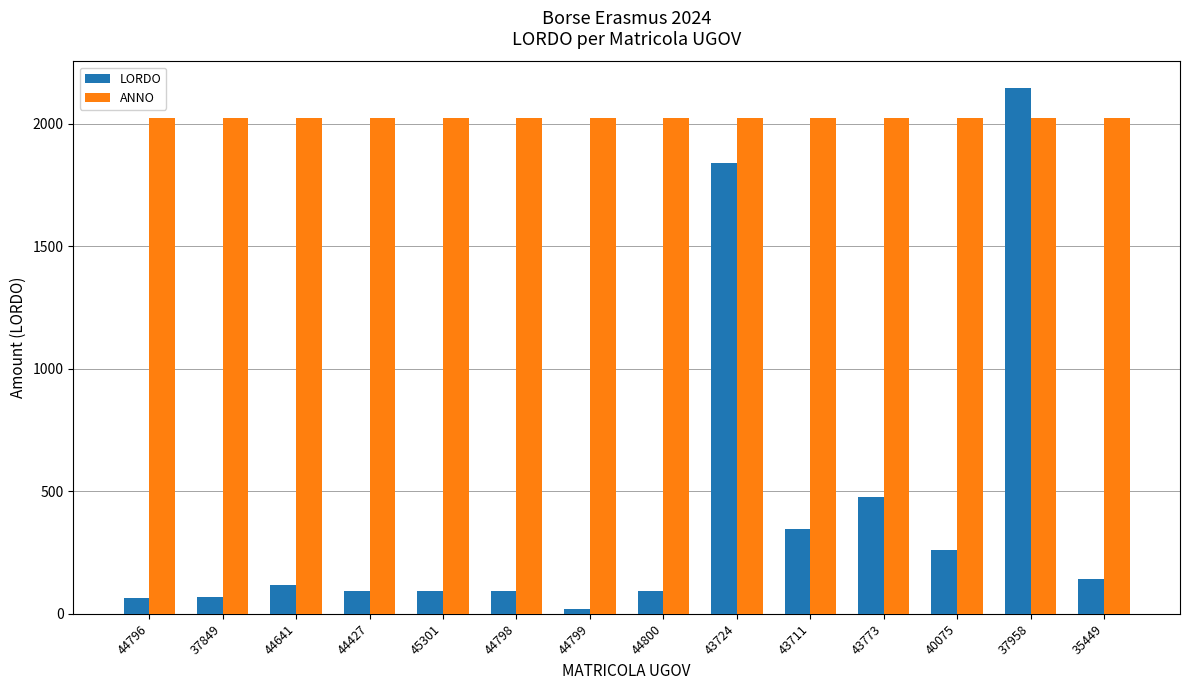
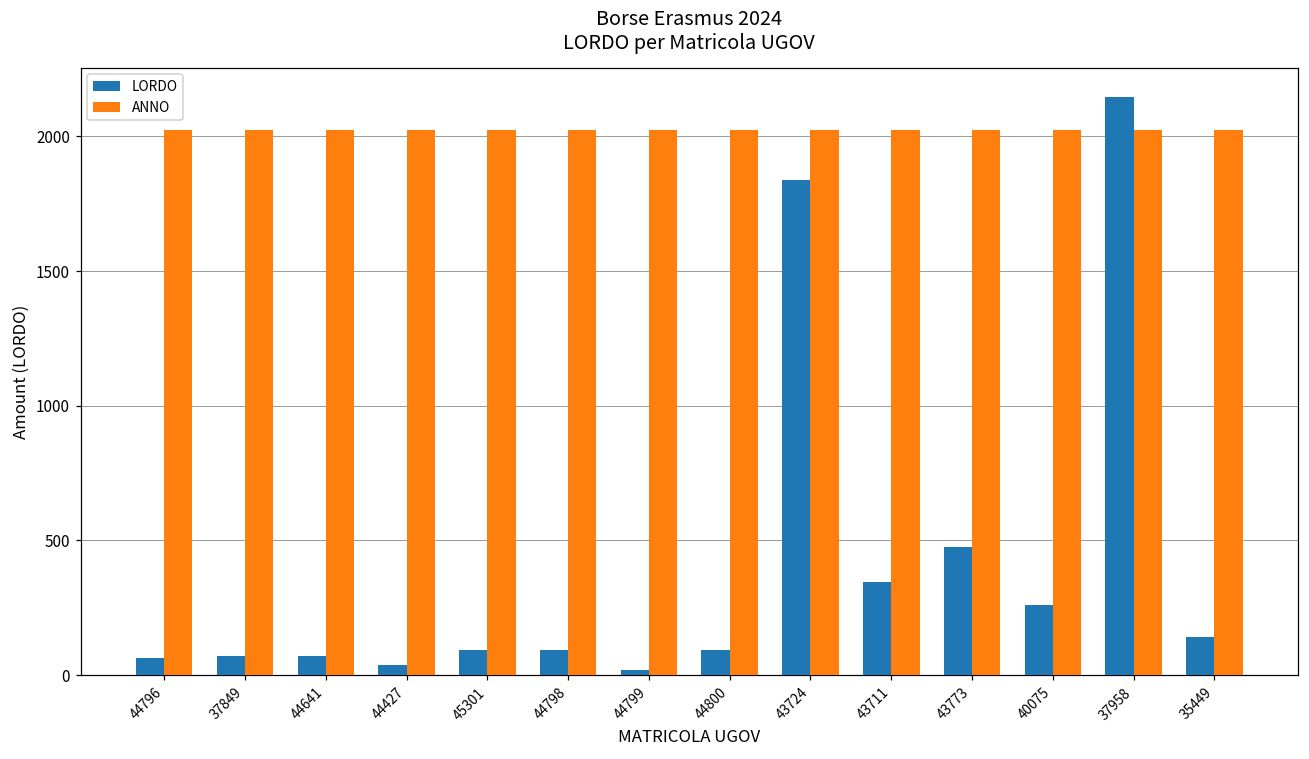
  {
    "LORDO": {
      "44796": 60,
      "37849": 70,
-     "44641": 120,
-     "44427": 90,
+     "44641": 70,
+     "44427": 40,
      "45301": 90,
      "44798": 90,
      "44799": 20,
      "44800": 90,
      "43724": 1840,
      "43711": 350,
      "43773": 480,
      "40075": 260,
      "37958": 2150,
      "35449": 140
    },
    "ANNO": {
      "44796": 2020,
      "37849": 2020,
      "44641": 2020,
      "44427": 2020,
      "45301": 2020,
      "44798": 2020,
      "44799": 2020,
      "44800": 2020,
      "43724": 2020,
      "43711": 2020,
      "43773": 2020,
      "40075": 2020,
      "37958": 2020,
      "35449": 2020
    }
  }
